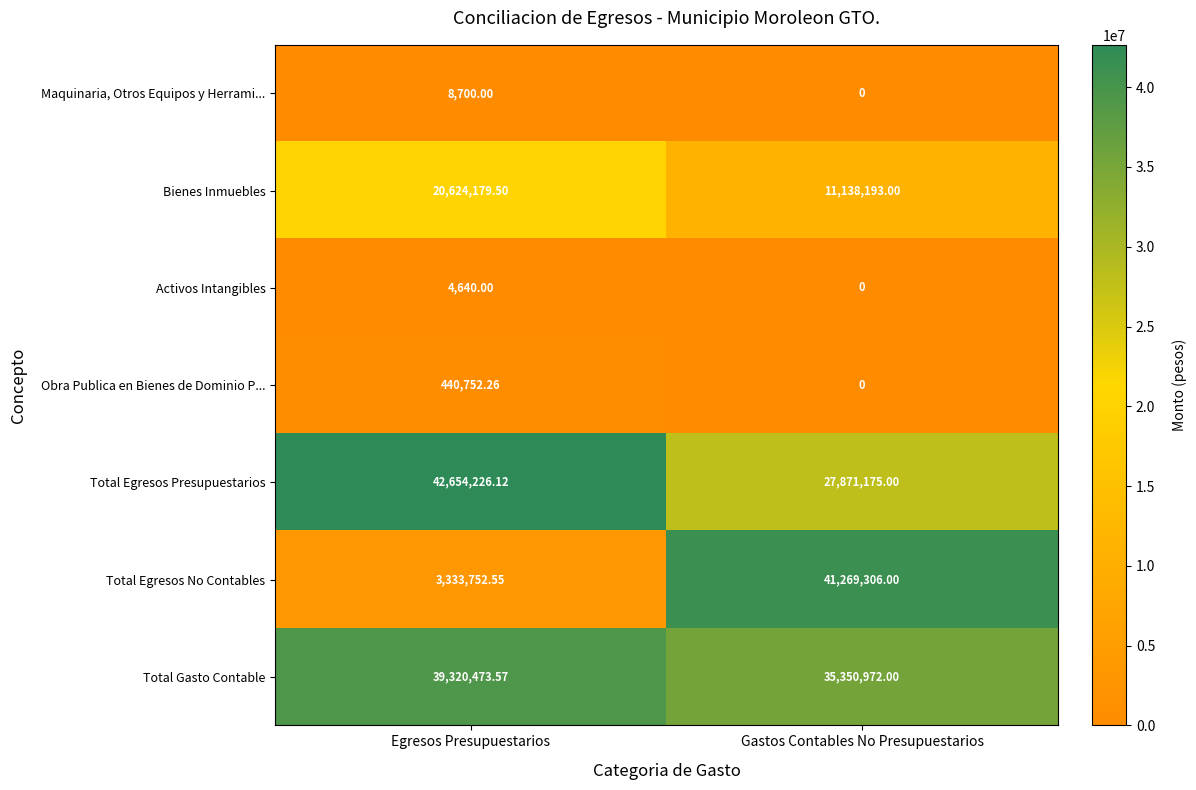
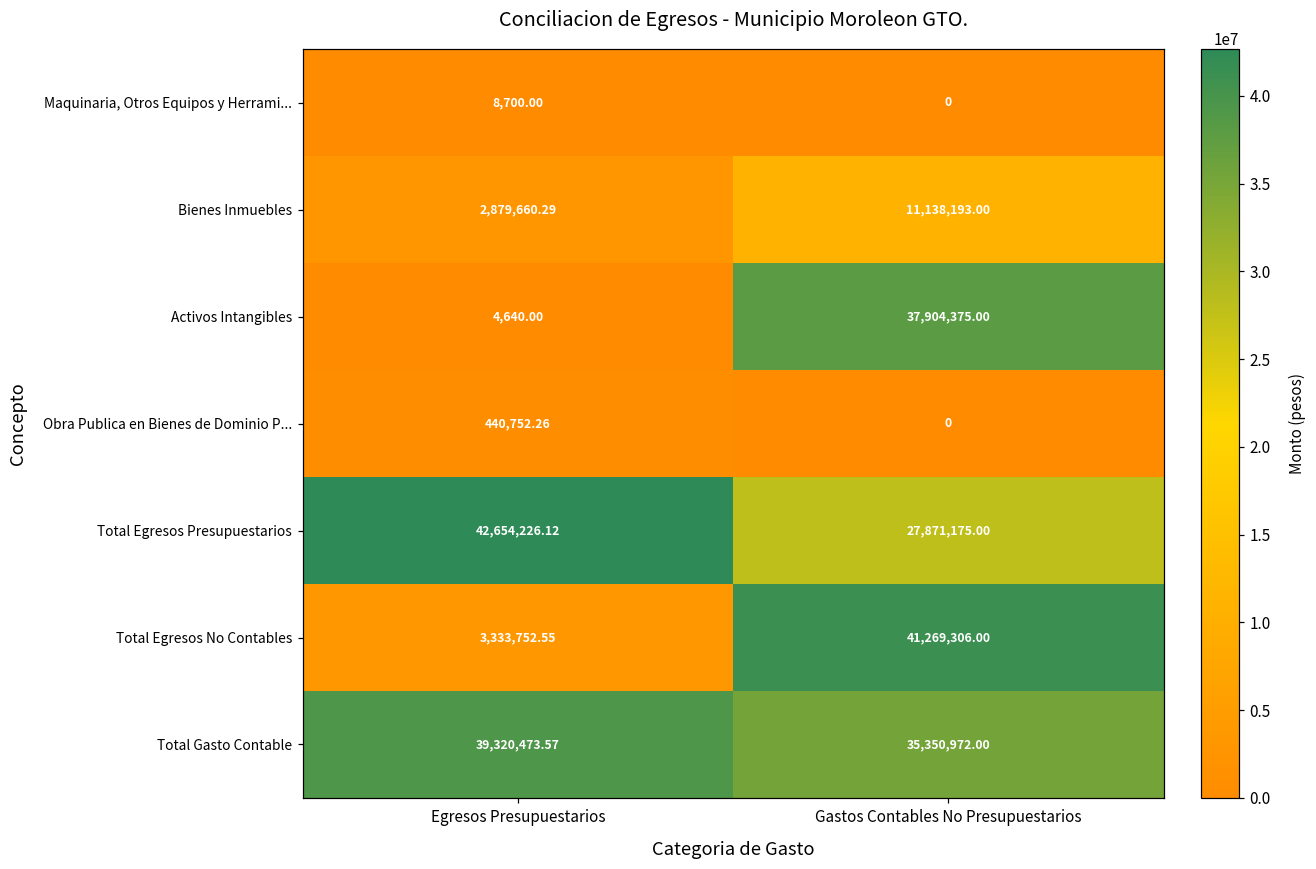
  {
    "Maquinaria, Otros Equipos y Herrami...": {
      "Egresos Presupuestarios": "8,700.00",
      "Gastos Contables No Presupuestarios": "0"
    },
    "Bienes Inmuebles": {
-     "Egresos Presupuestarios": "20,624,179.50",
+     "Egresos Presupuestarios": "2,879,660.29",
      "Gastos Contables No Presupuestarios": "11,138,193.00"
    },
    "Activos Intangibles": {
      "Egresos Presupuestarios": "4,640.00",
-     "Gastos Contables No Presupuestarios": "0"
+     "Gastos Contables No Presupuestarios": "37,904,375.00"
    },
    "Obra Publica en Bienes de Dominio P...": {
      "Egresos Presupuestarios": "440,752.26",
      "Gastos Contables No Presupuestarios": "0"
    },
    "Total Egresos Presupuestarios": {
      "Egresos Presupuestarios": "42,654,226.12",
      "Gastos Contables No Presupuestarios": "27,871,175.00"
    },
    "Total Egresos No Contables": {
      "Egresos Presupuestarios": "3,333,752.55",
      "Gastos Contables No Presupuestarios": "41,269,306.00"
    },
    "Total Gasto Contable": {
      "Egresos Presupuestarios": "39,320,473.57",
      "Gastos Contables No Presupuestarios": "35,350,972.00"
    }
  }
